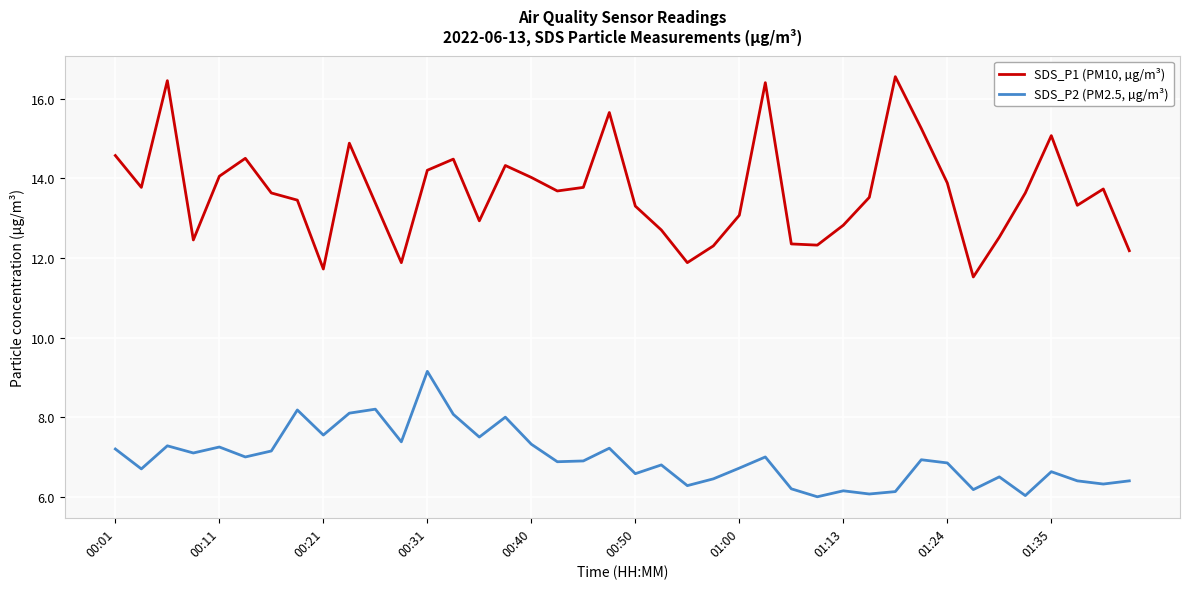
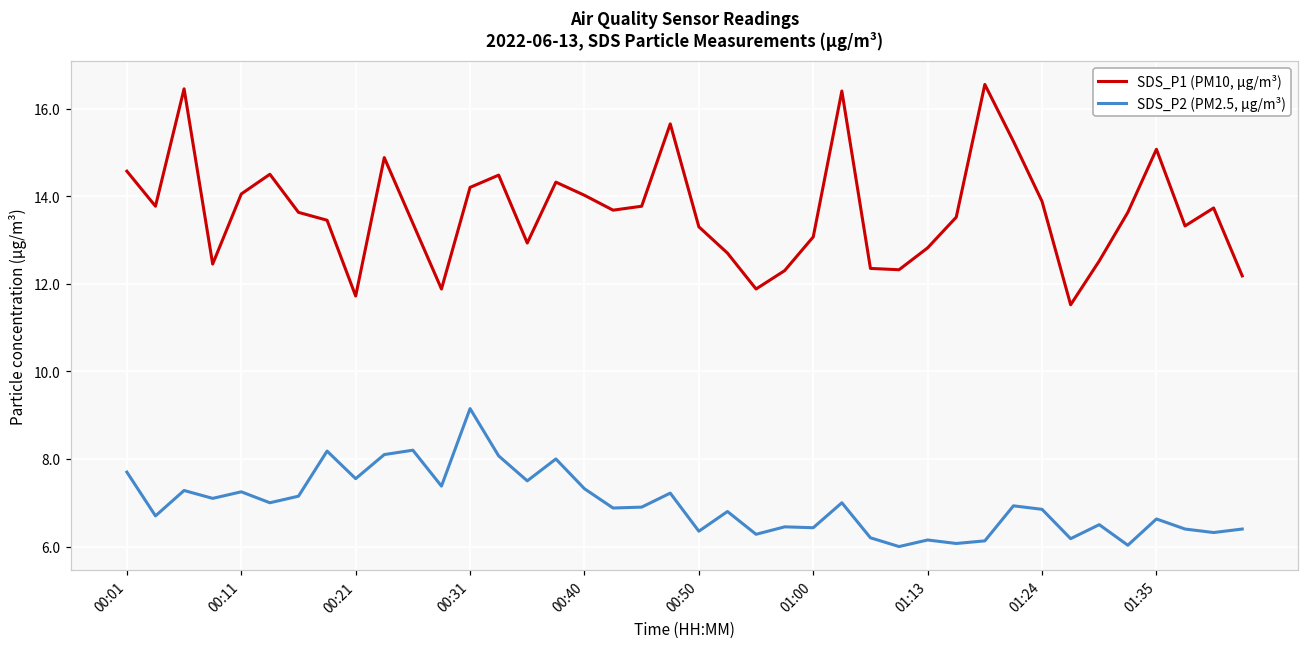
  {
    "SDS_P1 (PM10, µg/m³)": {
      "00:01": 14.6,
      "00:11": 14.1,
      "00:21": 11.7,
      "00:31": 14.2,
      "00:40": 14.0,
      "00:50": 13.3,
      "01:00": 13.1,
      "01:13": 12.8,
      "01:24": 13.9,
      "01:35": 15.1
    },
    "SDS_P2 (PM2.5, µg/m³)": {
-     "00:01": 7.2,
+     "00:01": 7.7,
      "00:11": 7.3,
      "00:21": 7.6,
      "00:31": 9.2,
      "00:40": 7.3,
-     "00:50": 6.6,
-     "01:00": 6.7,
+     "00:50": 6.4,
+     "01:00": 6.4,
      "01:13": 6.2,
      "01:24": 6.9,
      "01:35": 6.6
    }
  }
